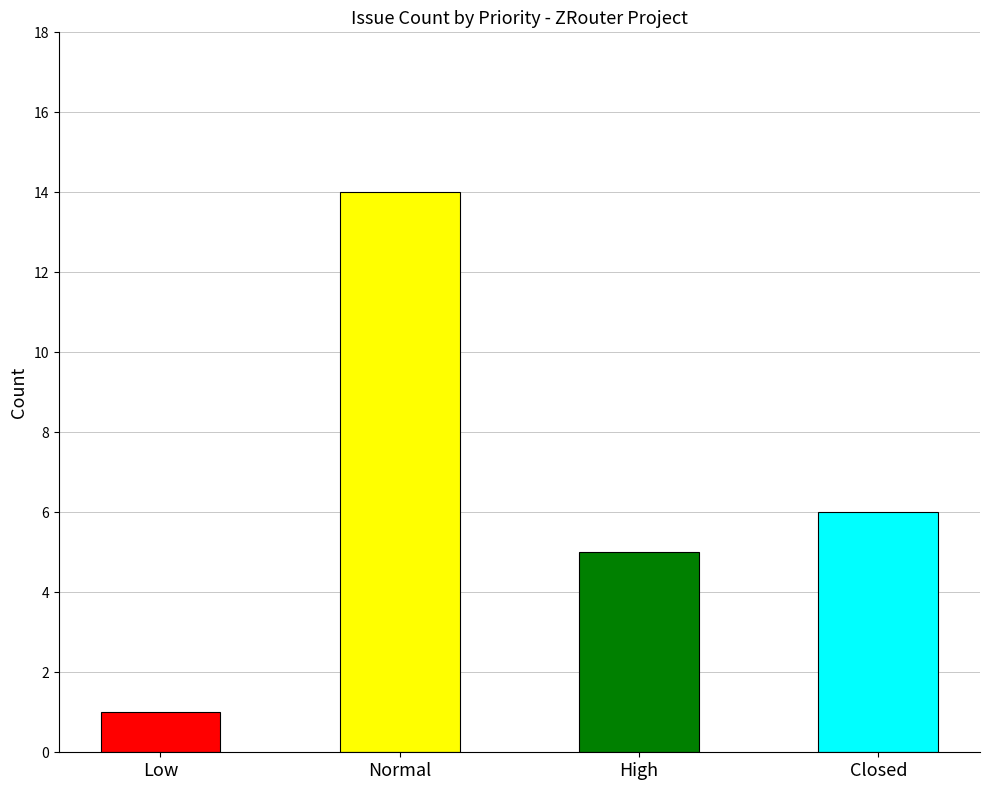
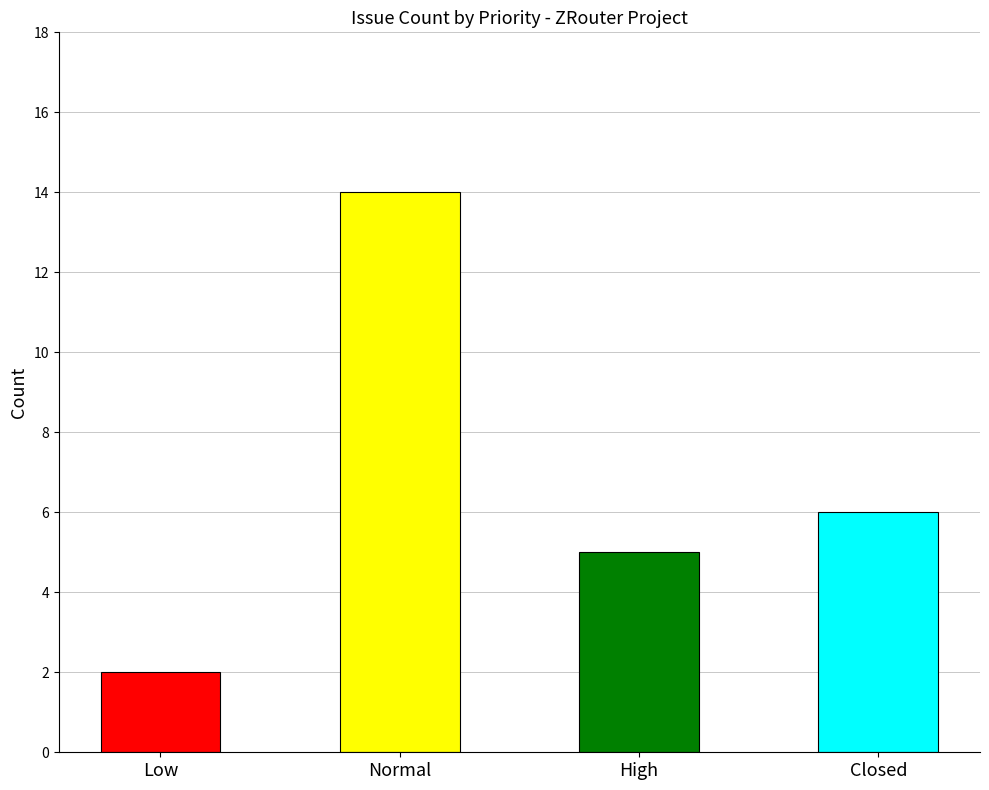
  {
-   "Low": 1,
+   "Low": 2,
    "Normal": 14,
    "High": 5,
    "Closed": 6
  }
